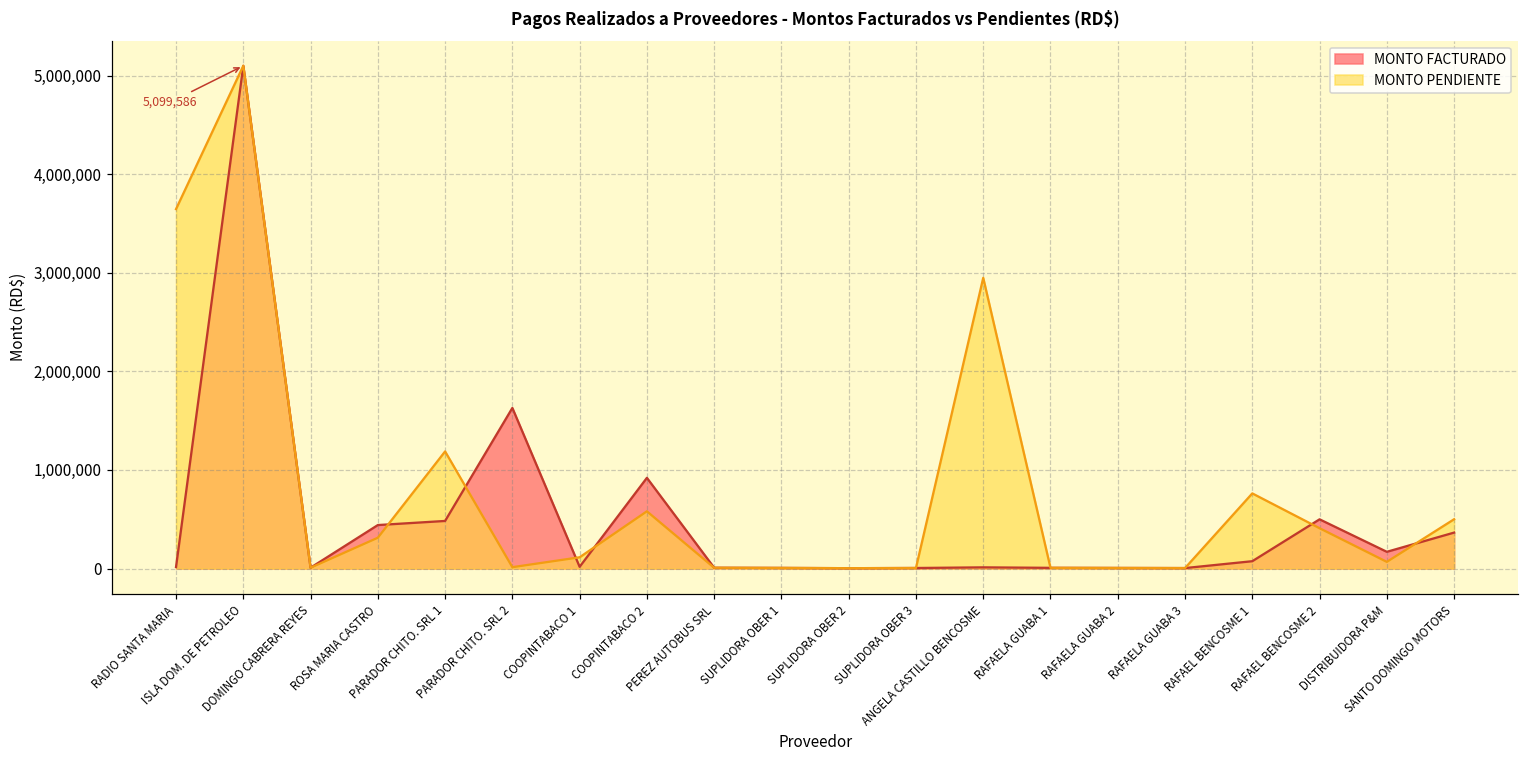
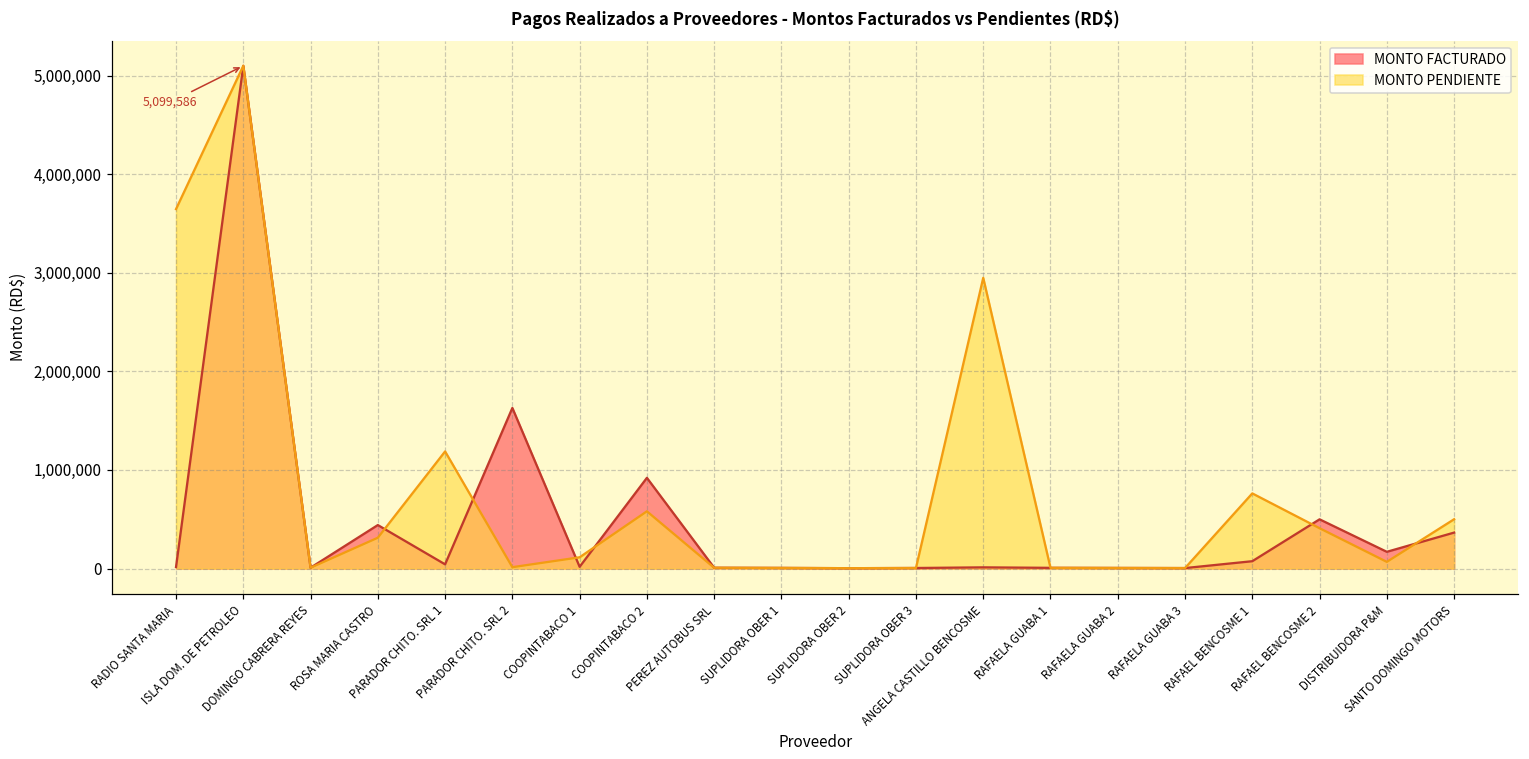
  {
    "MONTO FACTURADO": {
      "RADIO SANTA MARIA": "0",
      "ROSA MARIA CASTRO": "400,000",
-     "PARADOR CHITO. SRL 1": "500,000",
+     "PARADOR CHITO. SRL 1": "0",
      "PARADOR CHITO. SRL 2": "1,600,000",
      "COOPINTABACO 1": "0",
      "COOPINTABACO 2": "900,000",
      "ANGELA CASTILLO BENCOSME": "0",
      "RAFAEL BENCOSME 1": "100,000",
      "RAFAEL BENCOSME 2": "500,000",
      "DISTRIBUIDORA P&M": "200,000",
      "SANTO DOMINGO MOTORS": "400,000"
    },
    "MONTO PENDIENTE": {
      "RADIO SANTA MARIA": "3,600,000",
      "ROSA MARIA CASTRO": "300,000",
      "PARADOR CHITO. SRL 1": "1,200,000",
      "PARADOR CHITO. SRL 2": "0",
      "COOPINTABACO 1": "100,000",
      "COOPINTABACO 2": "600,000",
      "ANGELA CASTILLO BENCOSME": "2,900,000",
      "RAFAEL BENCOSME 1": "800,000",
      "RAFAEL BENCOSME 2": "400,000",
      "DISTRIBUIDORA P&M": "100,000",
      "SANTO DOMINGO MOTORS": "500,000"
    }
  }
